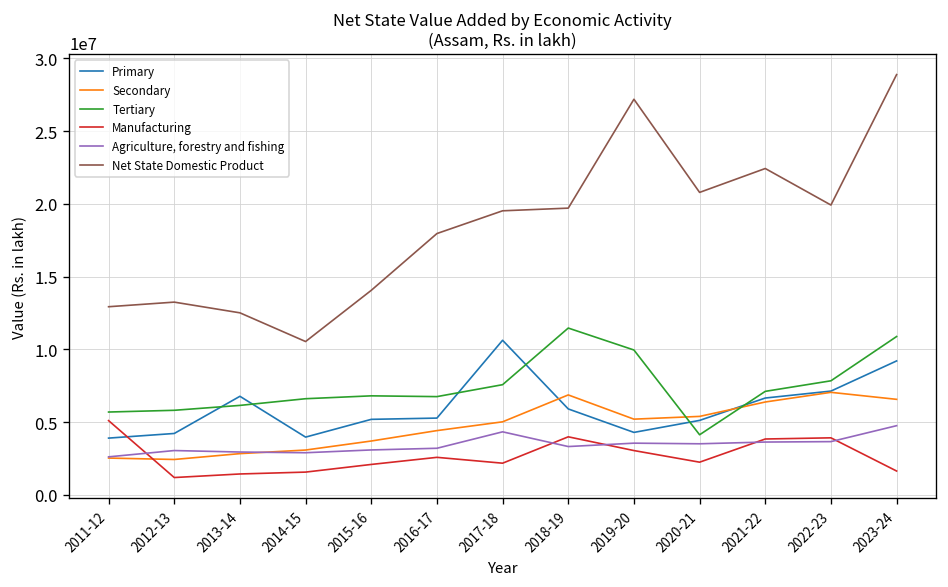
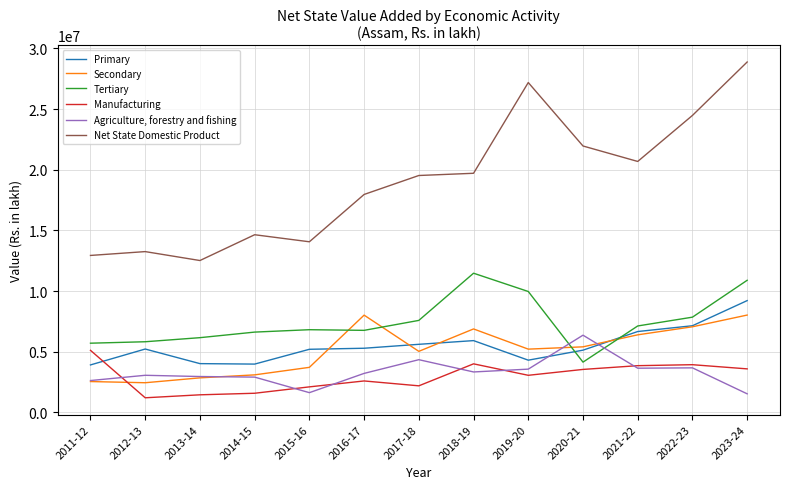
  {
    "Primary": {
      "2011-12": 3900000,
-     "2012-13": 4200000,
-     "2013-14": 6800000,
+     "2012-13": 5200000,
+     "2013-14": 4000000,
      "2014-15": 4000000,
      "2015-16": 5200000,
      "2016-17": 5300000,
-     "2017-18": 10600000,
+     "2017-18": 5600000,
      "2018-19": 5900000,
      "2019-20": 4300000,
      "2020-21": 5100000,
      "2021-22": 6700000,
      "2023-24": 9200000
    },
    "Secondary": {
      "2012-13": 2400000,
      "2015-16": 3700000,
-     "2016-17": 4400000,
+     "2016-17": 8000000,
      "2017-18": 5000000,
      "2018-19": 6900000,
      "2019-20": 5200000,
      "2020-21": 5400000,
      "2021-22": 6400000,
-     "2023-24": 6600000
+     "2023-24": 8000000
    },
    "Tertiary": {
      "2011-12": 5700000,
      "2012-13": 5800000,
      "2013-14": 6200000,
      "2014-15": 6600000,
      "2015-16": 6800000,
      "2016-17": 6800000,
      "2017-18": 7600000,
      "2018-19": 11500000,
      "2019-20": 10000000,
      "2020-21": 4100000,
      "2021-22": 7100000,
      "2022-23": 7800000,
      "2023-24": 10900000
    },
    "Manufacturing": {
      "2011-12": 5100000,
      "2012-13": 1200000,
      "2013-14": 1400000,
      "2014-15": 1600000,
      "2015-16": 2100000,
      "2016-17": 2600000,
      "2017-18": 2200000,
      "2018-19": 4000000,
      "2019-20": 3100000,
-     "2020-21": 2300000,
+     "2020-21": 3500000,
      "2022-23": 3900000,
-     "2023-24": 1600000
+     "2023-24": 3600000
    },
    "Agriculture, forestry and fishing": {
      "2012-13": 3100000,
-     "2015-16": 3100000,
+     "2015-16": 1600000,
      "2016-17": 3200000,
      "2017-18": 4300000,
      "2018-19": 3300000,
      "2019-20": 3600000,
-     "2020-21": 3500000,
+     "2020-21": 6400000,
      "2022-23": 3700000,
-     "2023-24": 4800000
+     "2023-24": 1500000
    },
    "Net State Domestic Product": {
      "2011-12": 12900000,
      "2012-13": 13300000,
      "2013-14": 12500000,
-     "2014-15": 10500000,
+     "2014-15": 14600000,
      "2015-16": 14100000,
      "2016-17": 18000000,
      "2017-18": 19500000,
      "2018-19": 19700000,
      "2019-20": 27200000,
-     "2020-21": 20800000,
-     "2021-22": 22400000,
-     "2022-23": 19900000,
+     "2020-21": 22000000,
+     "2021-22": 20700000,
+     "2022-23": 24500000,
      "2023-24": 28900000
    }
  }
